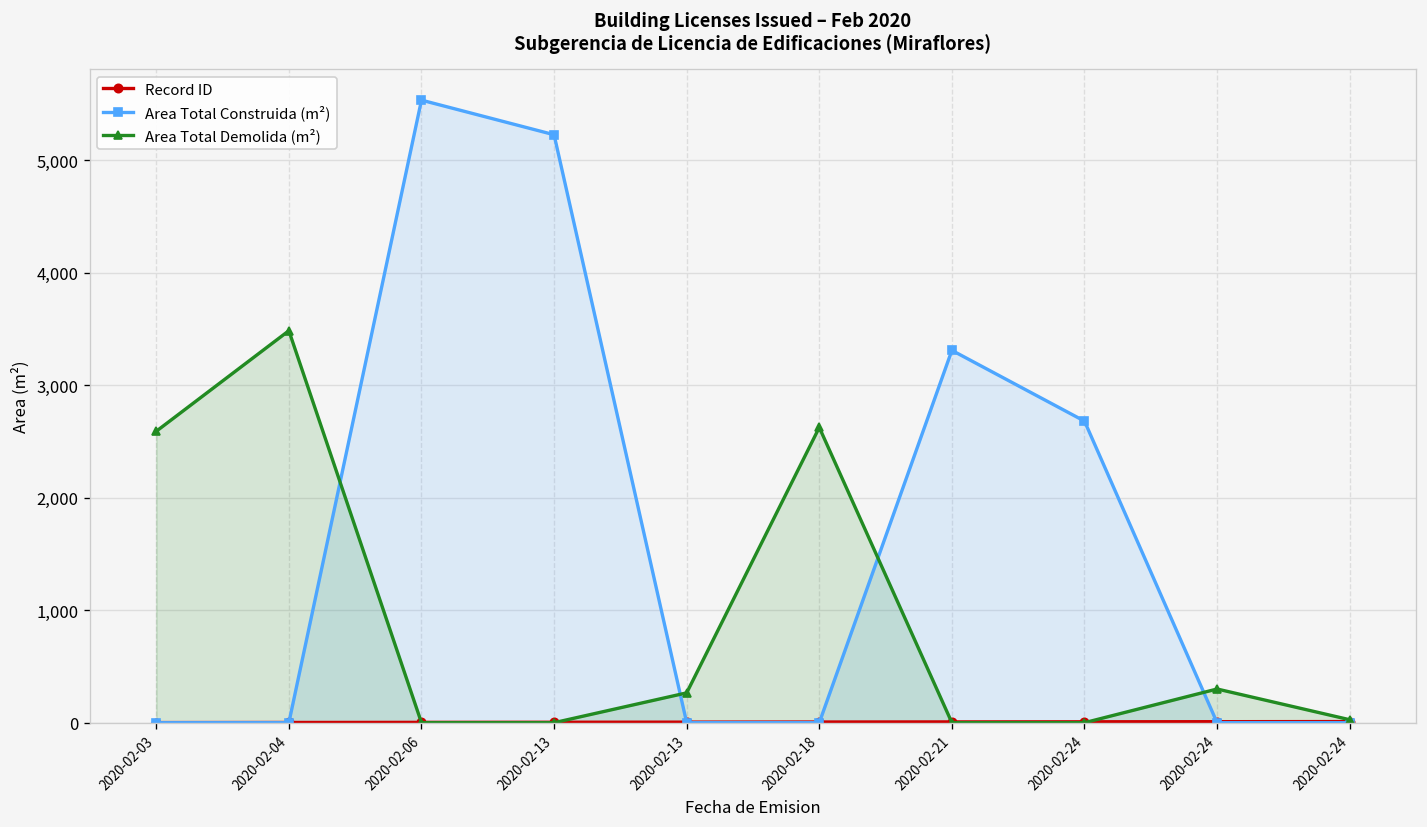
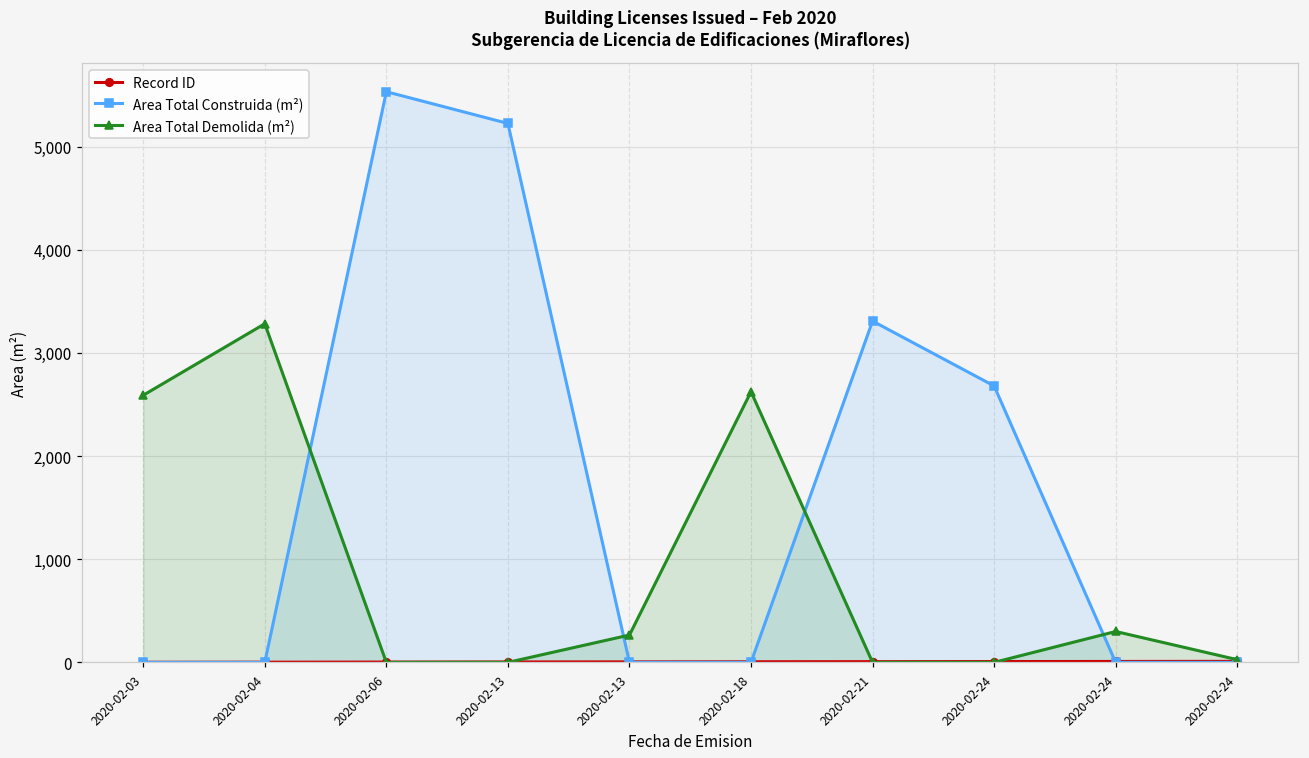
  {
    "Area Total Construida (m²)": {
      "2020-02-06": "5,500",
      "2020-02-21": "3,300"
    },
    "Area Total Demolida (m²)": {
      "2020-02-03": "2,600",
-     "2020-02-04": "3,500",
+     "2020-02-04": "3,300",
      "2020-02-18": "2,600"
    }
  }
